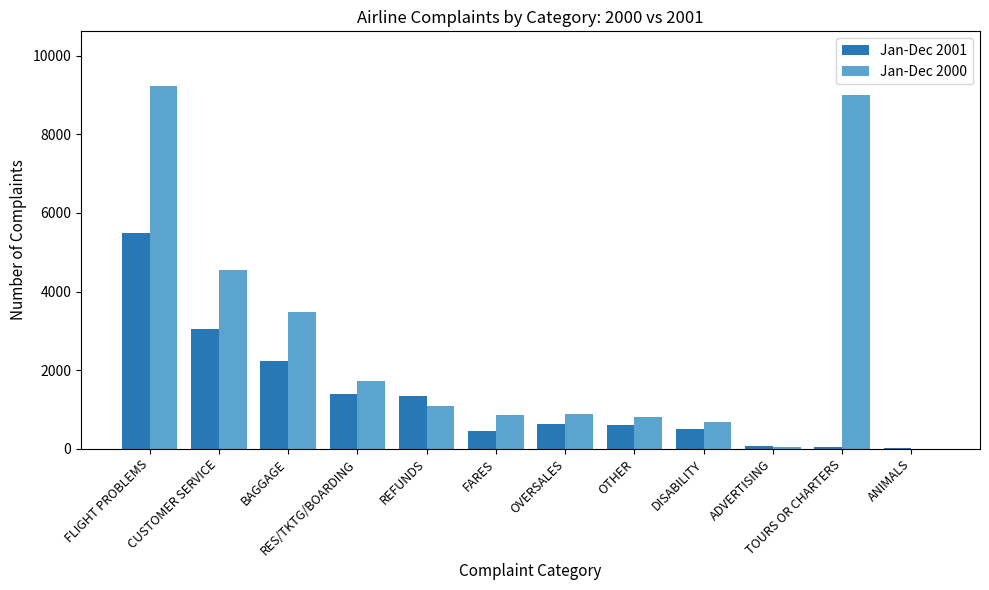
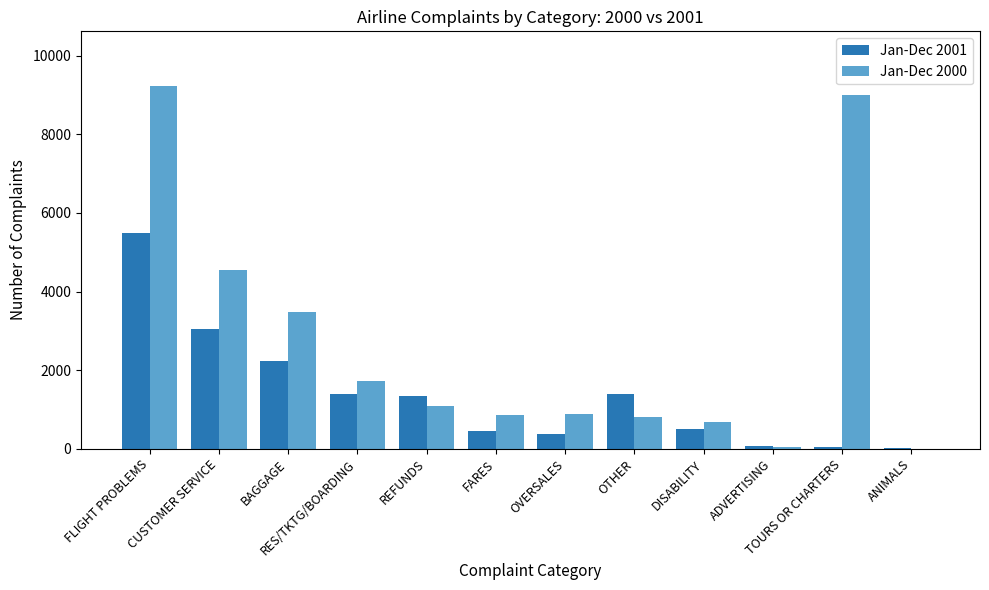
  {
    "Jan-Dec 2001": {
      "FLIGHT PROBLEMS": 5500,
      "CUSTOMER SERVICE": 3100,
      "BAGGAGE": 2200,
      "RES/TKTG/BOARDING": 1400,
      "REFUNDS": 1300,
      "FARES": 500,
-     "OVERSALES": 600,
-     "OTHER": 600,
+     "OVERSALES": 400,
+     "OTHER": 1400,
      "DISABILITY": 500
    },
    "Jan-Dec 2000": {
      "FLIGHT PROBLEMS": 9200,
      "CUSTOMER SERVICE": 4500,
      "BAGGAGE": 3500,
      "RES/TKTG/BOARDING": 1700,
      "REFUNDS": 1100,
      "FARES": 900,
      "OVERSALES": 900,
      "OTHER": 800,
      "DISABILITY": 700,
      "TOURS OR CHARTERS": 9000
    }
  }
